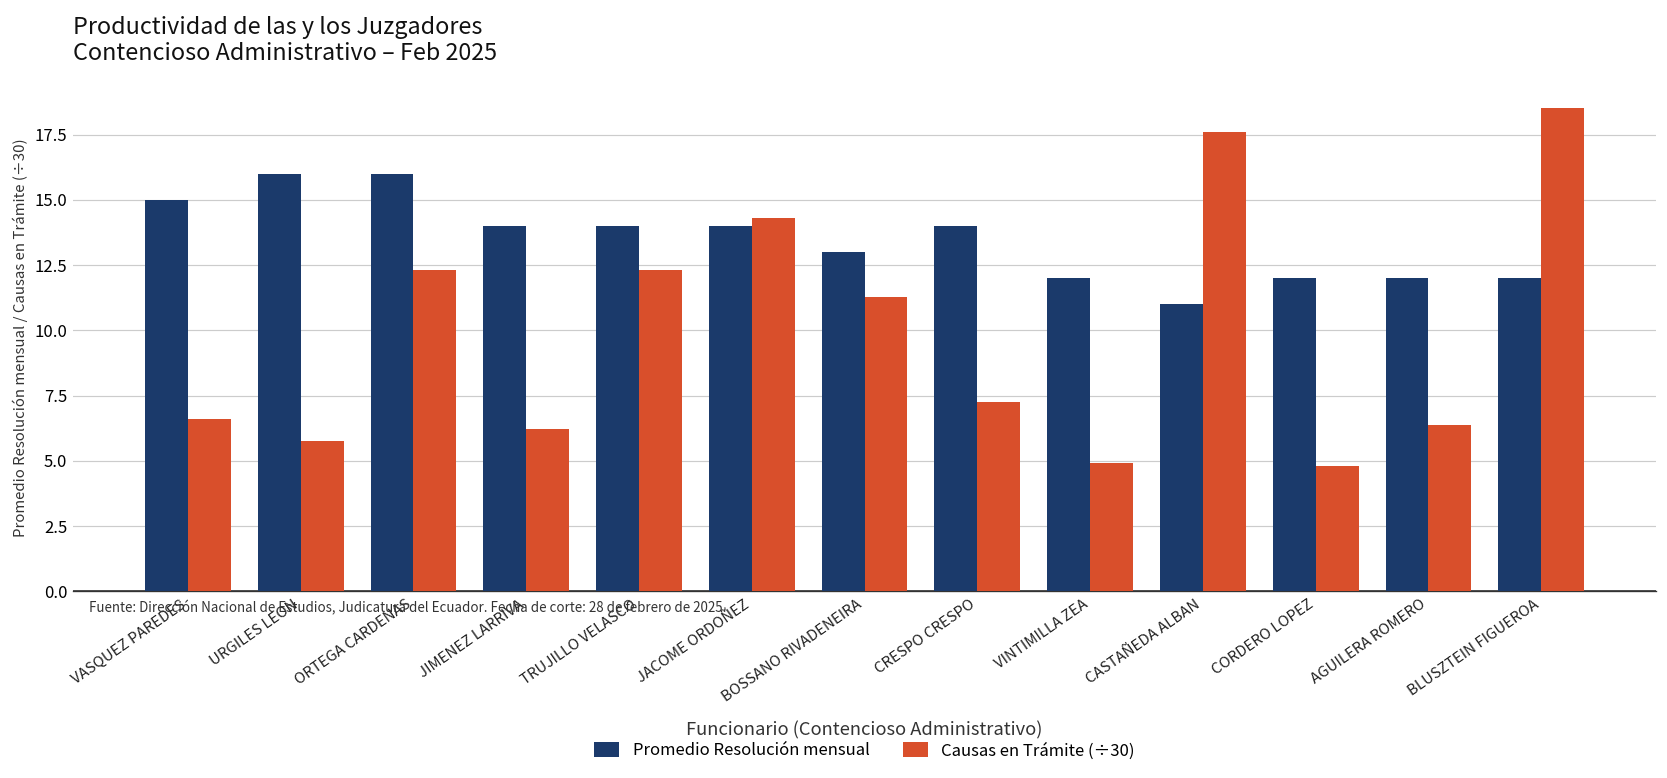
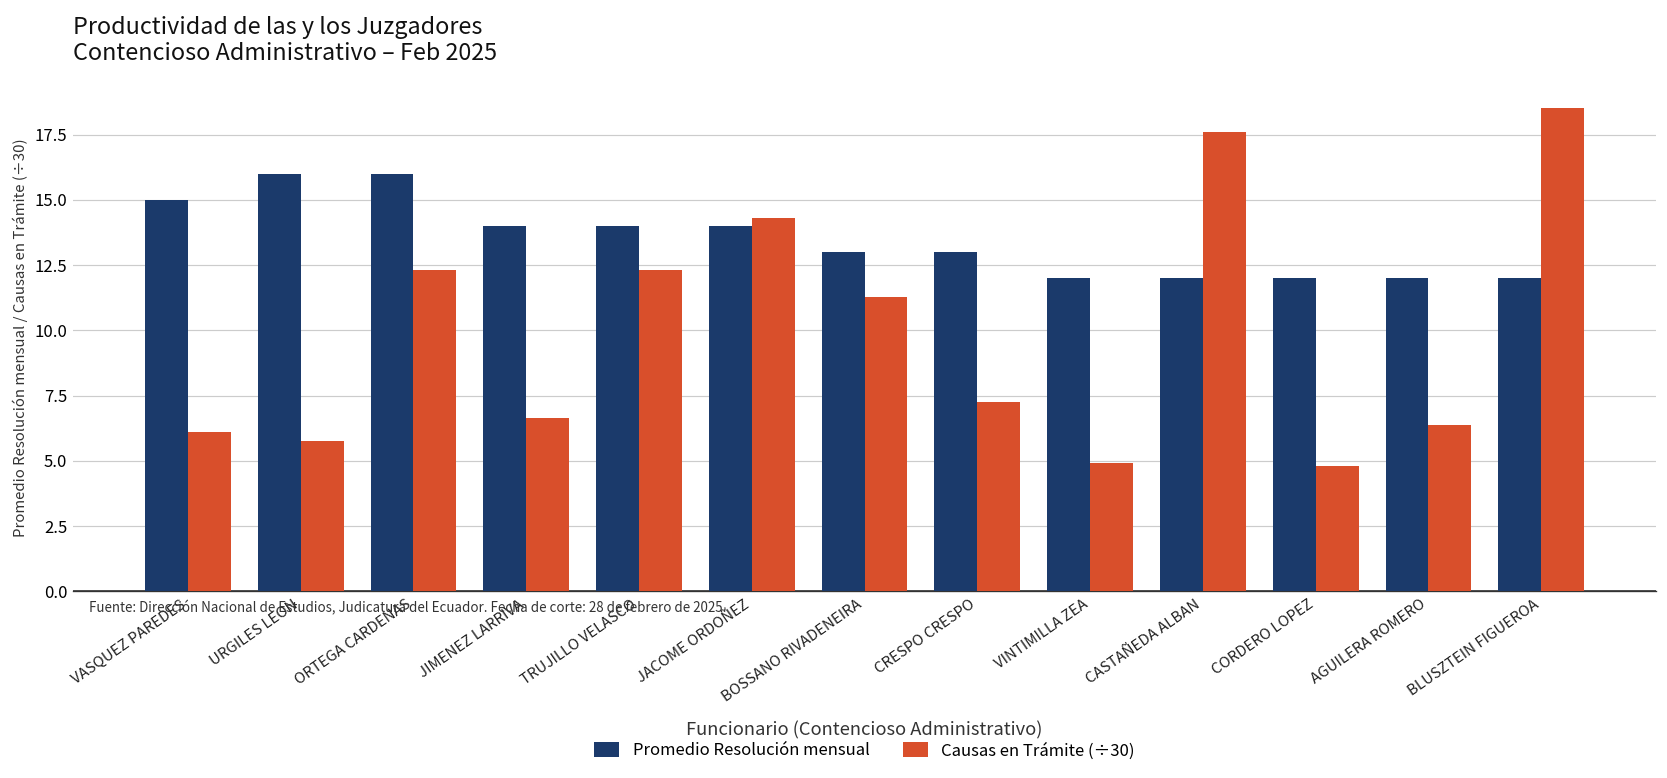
  {
    "Promedio Resolución mensual": {
      "VASQUEZ PAREDES": 15,
      "URGILES LEON": 16,
      "ORTEGA CARDENAS": 16,
      "JIMENEZ LARRIVA": 14,
      "TRUJILLO VELASCO": 14,
      "JACOME ORDOÑEZ": 14,
      "BOSSANO RIVADENEIRA": 13,
-     "CRESPO CRESPO": 14,
+     "CRESPO CRESPO": 13,
      "VINTIMILLA ZEA": 12,
-     "CASTAÑEDA ALBAN": 11,
+     "CASTAÑEDA ALBAN": 12,
      "CORDERO LOPEZ": 12,
      "AGUILERA ROMERO": 12,
      "BLUSZTEIN FIGUEROA": 12
    },
    "Causas en Trámite (÷30)": {
-     "VASQUEZ PAREDES": 6.6,
+     "VASQUEZ PAREDES": 6.1,
      "URGILES LEON": 5.8,
      "ORTEGA CARDENAS": 12.3,
-     "JIMENEZ LARRIVA": 6.2,
+     "JIMENEZ LARRIVA": 6.6,
      "TRUJILLO VELASCO": 12.3,
      "JACOME ORDOÑEZ": 14.3,
      "BOSSANO RIVADENEIRA": 11.3,
      "CRESPO CRESPO": 7.3,
      "VINTIMILLA ZEA": 4.9,
      "CASTAÑEDA ALBAN": 17.6,
      "CORDERO LOPEZ": 4.8,
      "AGUILERA ROMERO": 6.4,
      "BLUSZTEIN FIGUEROA": 18.5
    }
  }
